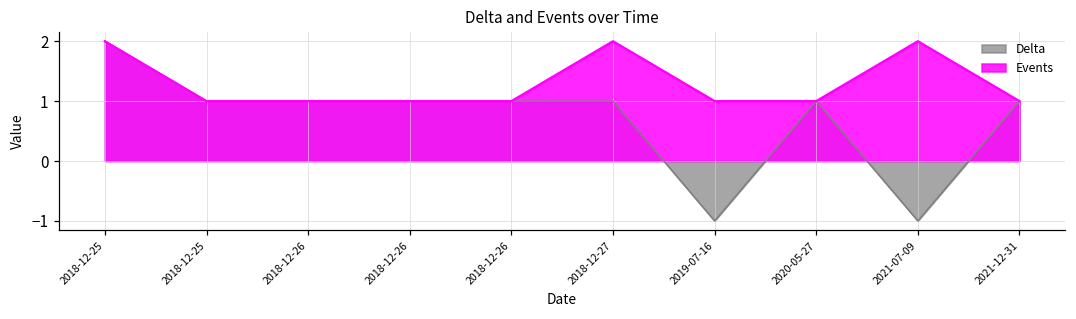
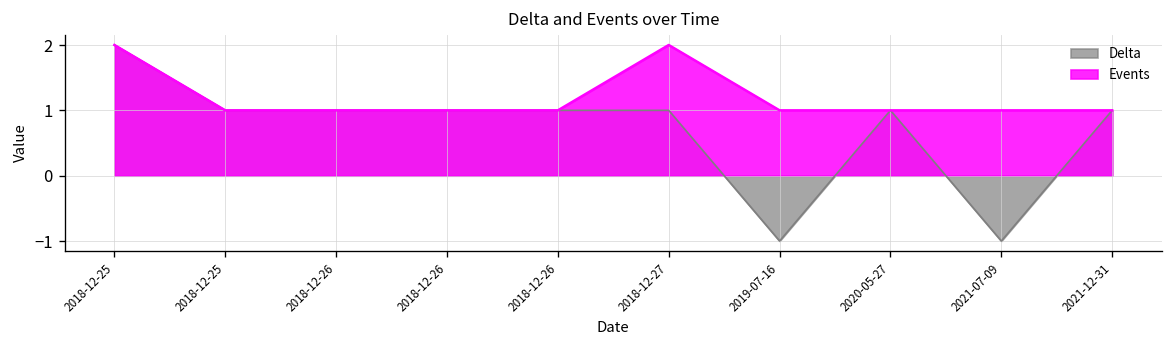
  {
    "Events": {
      "2018-12-27": 2,
      "2019-07-16": 1,
-     "2021-07-09": 2
+     "2021-07-09": 1
    }
  }
